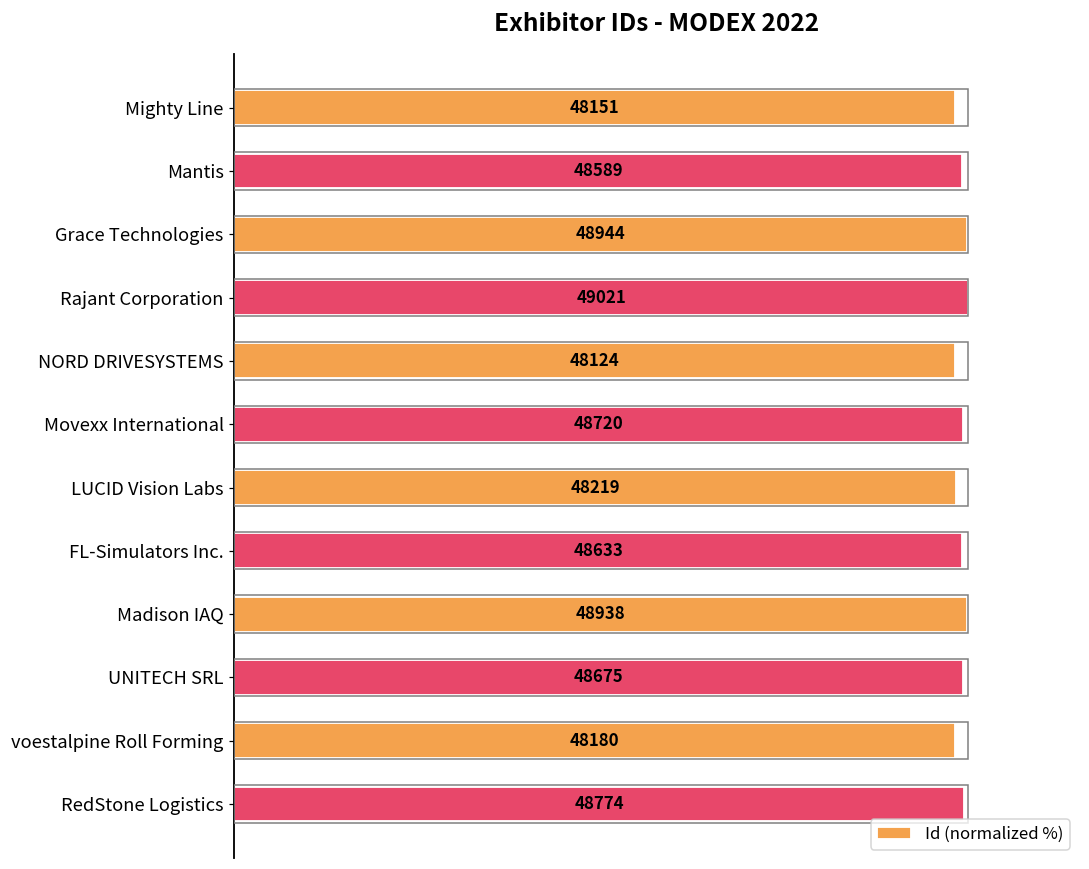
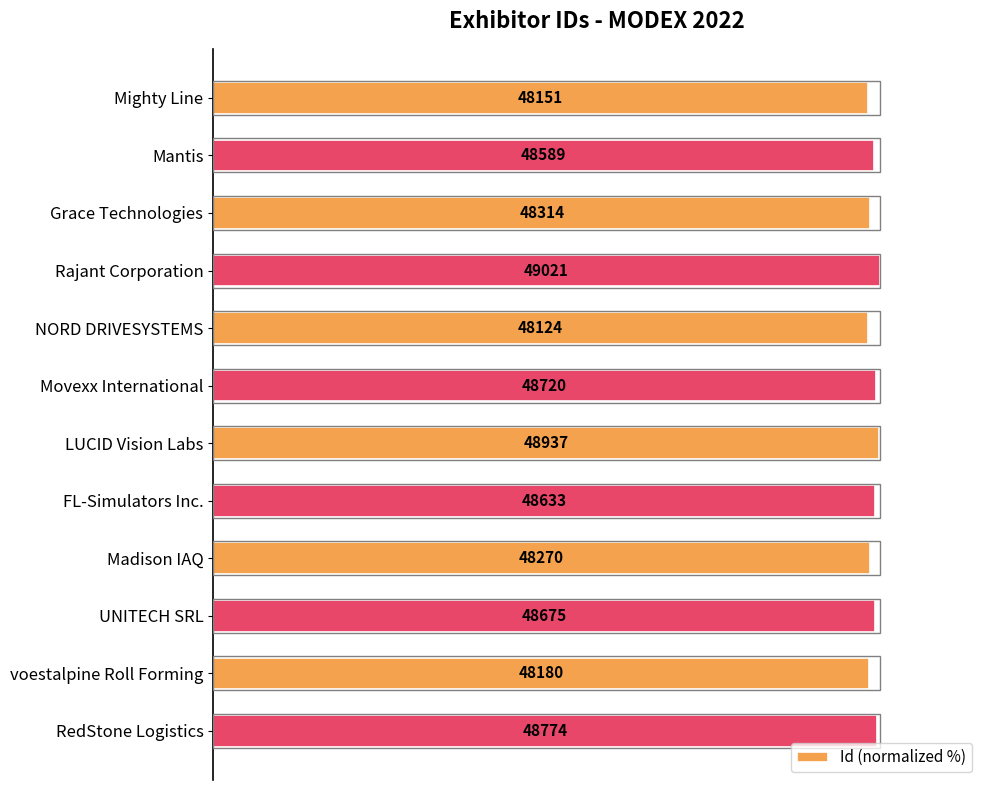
  {
-   "Grace Technologies": 48944,
-   "LUCID Vision Labs": 48219,
-   "Madison IAQ": 48938
+   "Grace Technologies": 48314,
+   "LUCID Vision Labs": 48937,
+   "Madison IAQ": 48270
  }
